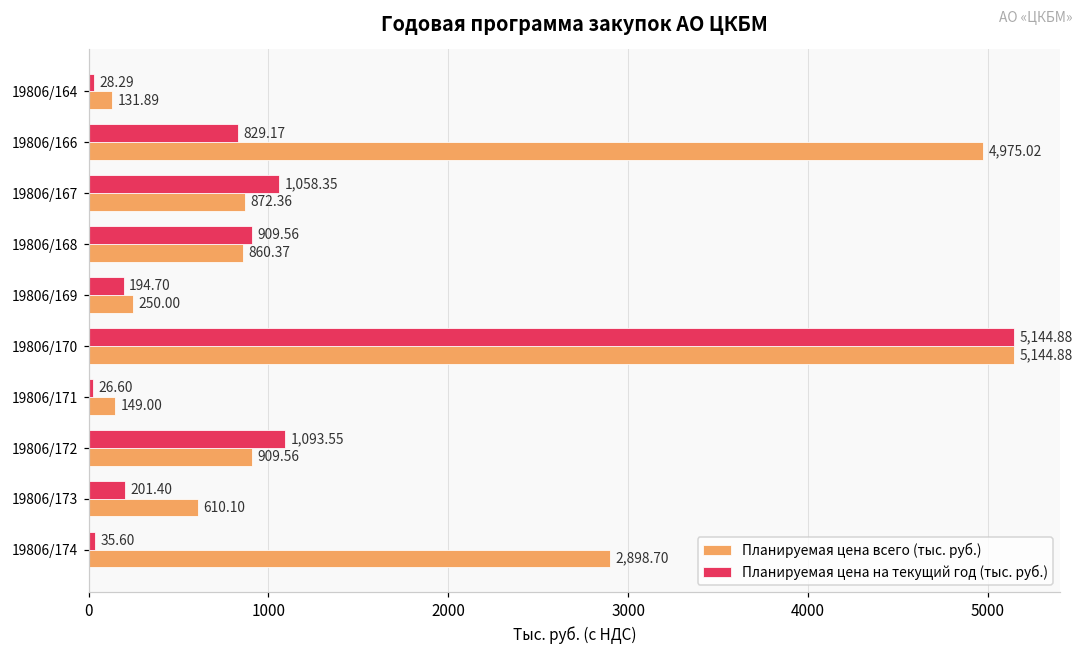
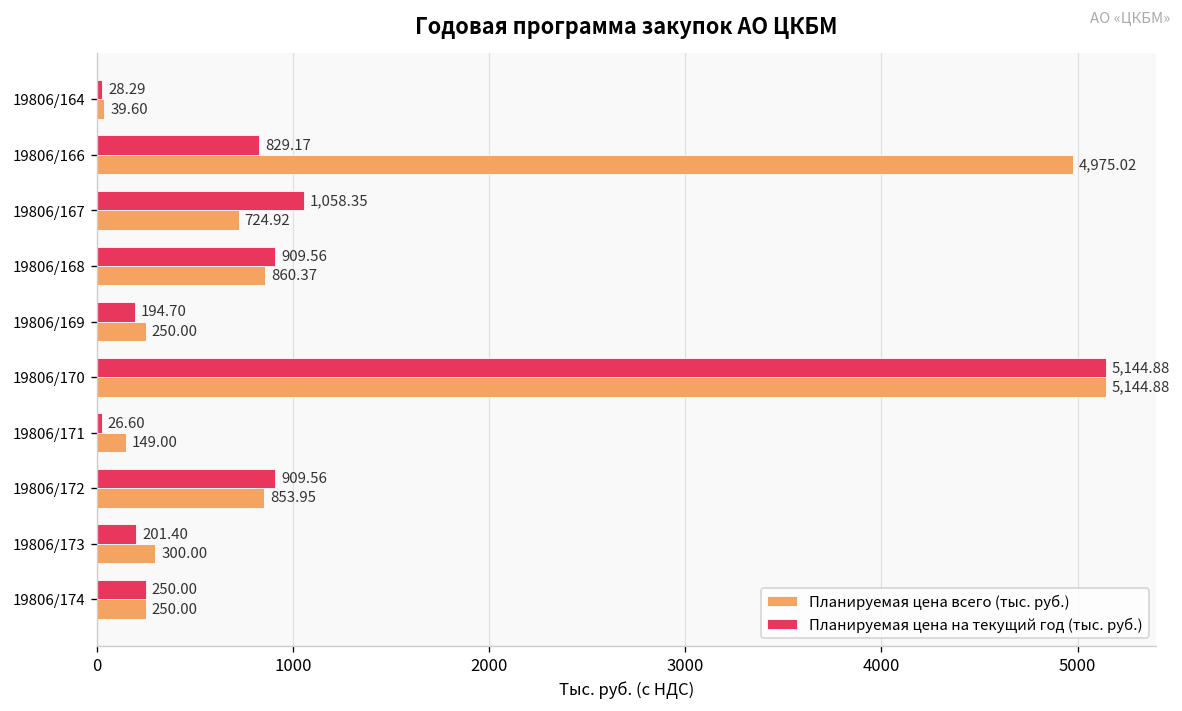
  {
    "Планируемая цена всего (тыс. руб.)": {
-     "19806/164": "131.89",
+     "19806/164": "39.60",
      "19806/166": "4,975.02",
-     "19806/167": "872.36",
+     "19806/167": "724.92",
      "19806/168": "860.37",
      "19806/169": "250.00",
      "19806/170": "5,144.88",
      "19806/171": "149.00",
-     "19806/172": "909.56",
-     "19806/173": "610.10",
-     "19806/174": "2,898.70"
+     "19806/172": "853.95",
+     "19806/173": "300.00",
+     "19806/174": "250.00"
    },
    "Планируемая цена на текущий год (тыс. руб.)": {
      "19806/164": "28.29",
      "19806/166": "829.17",
      "19806/167": "1,058.35",
      "19806/168": "909.56",
      "19806/169": "194.70",
      "19806/170": "5,144.88",
      "19806/171": "26.60",
-     "19806/172": "1,093.55",
+     "19806/172": "909.56",
      "19806/173": "201.40",
-     "19806/174": "35.60"
+     "19806/174": "250.00"
    }
  }
